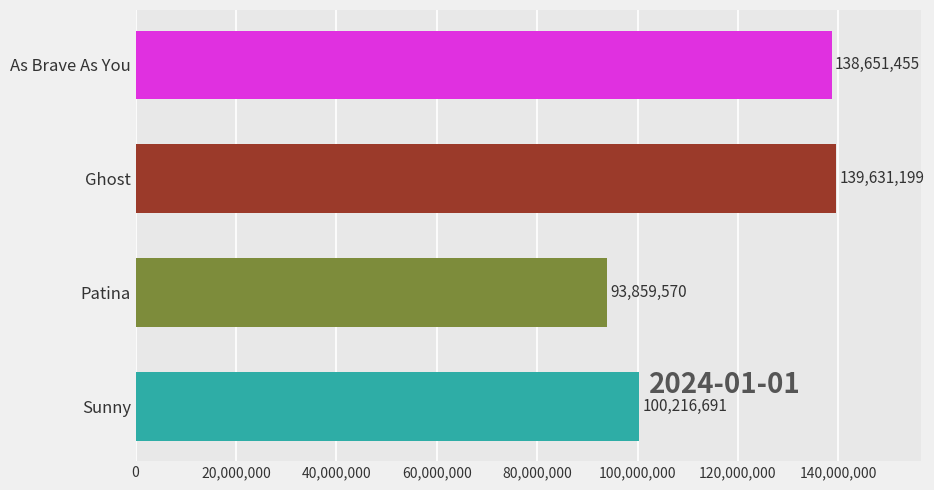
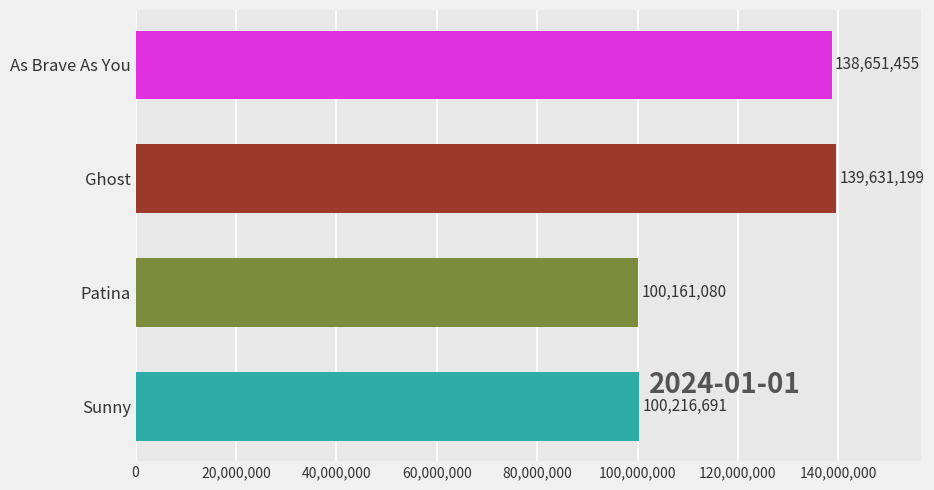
  {
    "As Brave As You": "138,651,455",
    "Ghost": "139,631,199",
-   "Patina": "93,859,570",
+   "Patina": "100,161,080",
    "Sunny": "100,216,691"
  }
